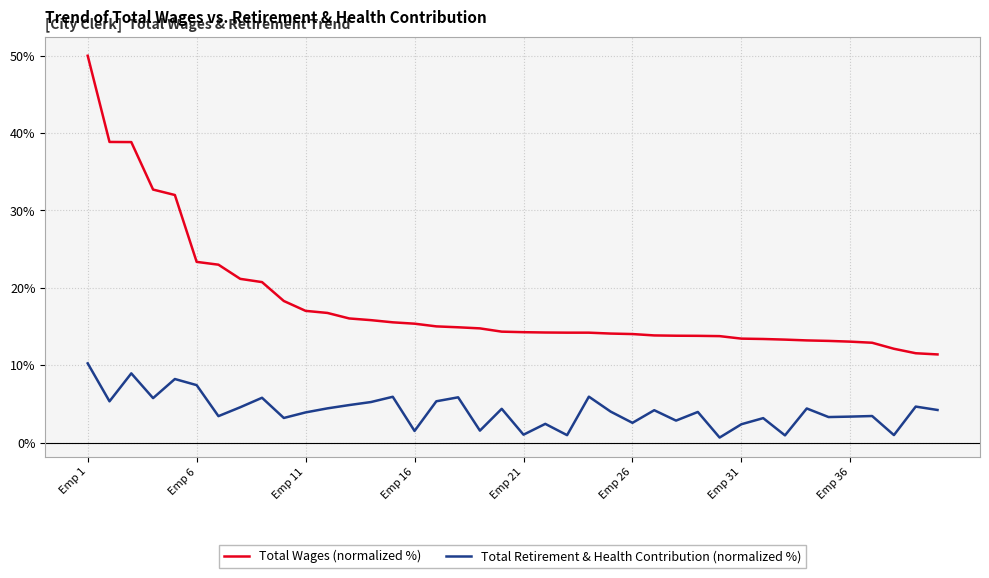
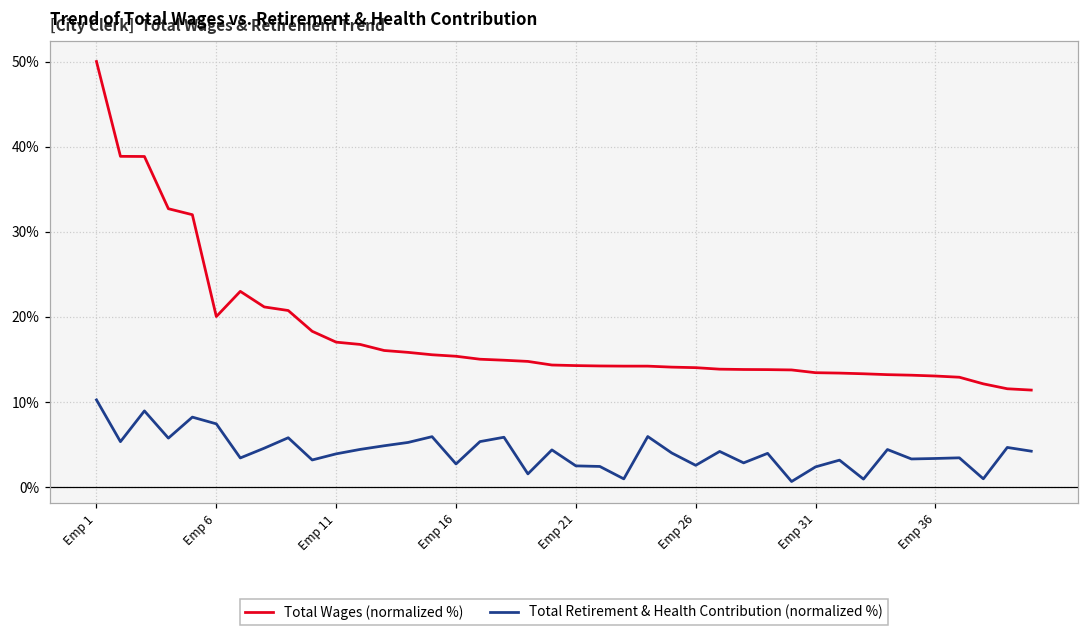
  {
    "Total Wages (normalized %)": {
      "Emp 1": "50%",
-     "Emp 6": "23%",
+     "Emp 6": "20%",
      "Emp 11": "17%",
      "Emp 16": "15%",
      "Emp 21": "14%",
      "Emp 26": "14%",
      "Emp 31": "13%",
      "Emp 36": "13%"
    },
    "Total Retirement & Health Contribution (normalized %)": {
      "Emp 1": "10%",
      "Emp 6": "7%",
      "Emp 11": "4%",
-     "Emp 16": "2%",
-     "Emp 21": "1%",
+     "Emp 16": "3%",
+     "Emp 21": "2%",
      "Emp 26": "3%",
      "Emp 31": "2%",
      "Emp 36": "3%"
    }
  }
